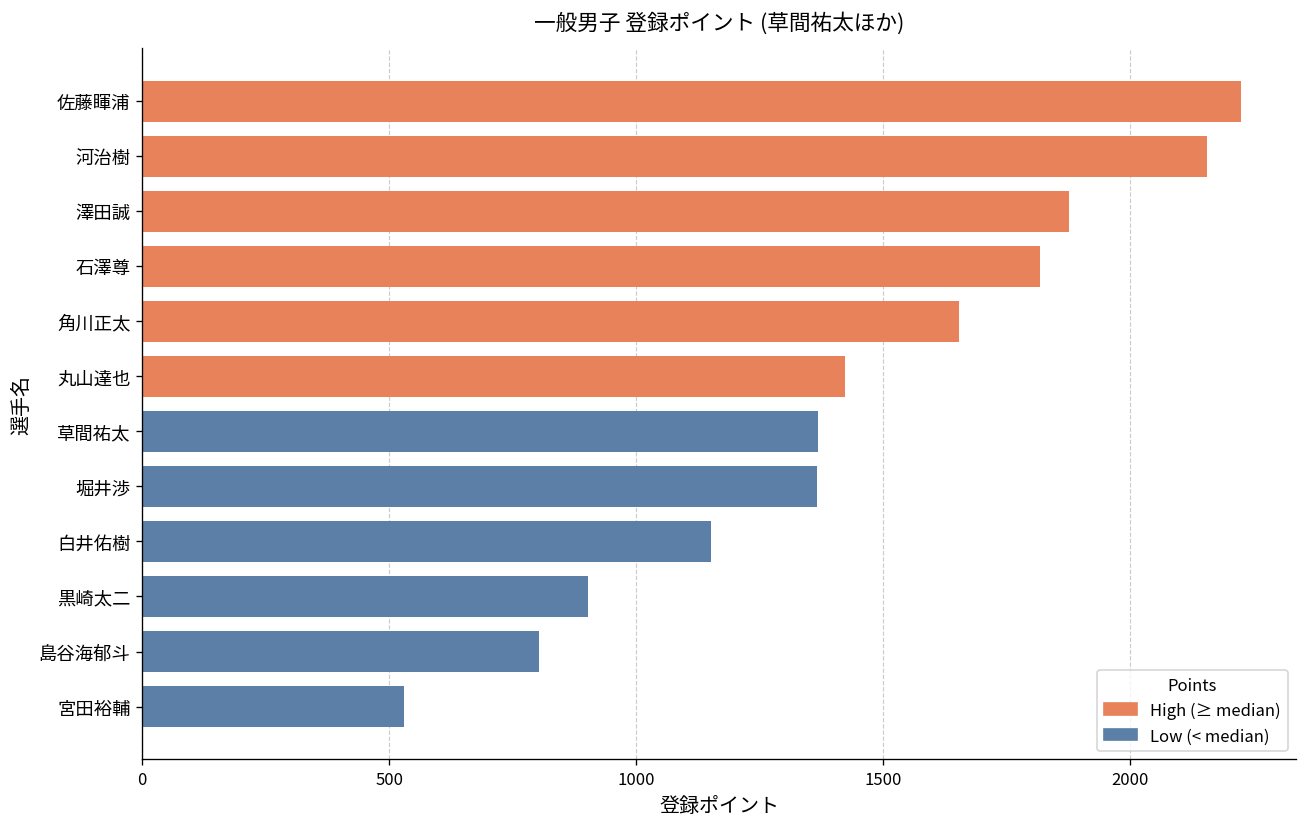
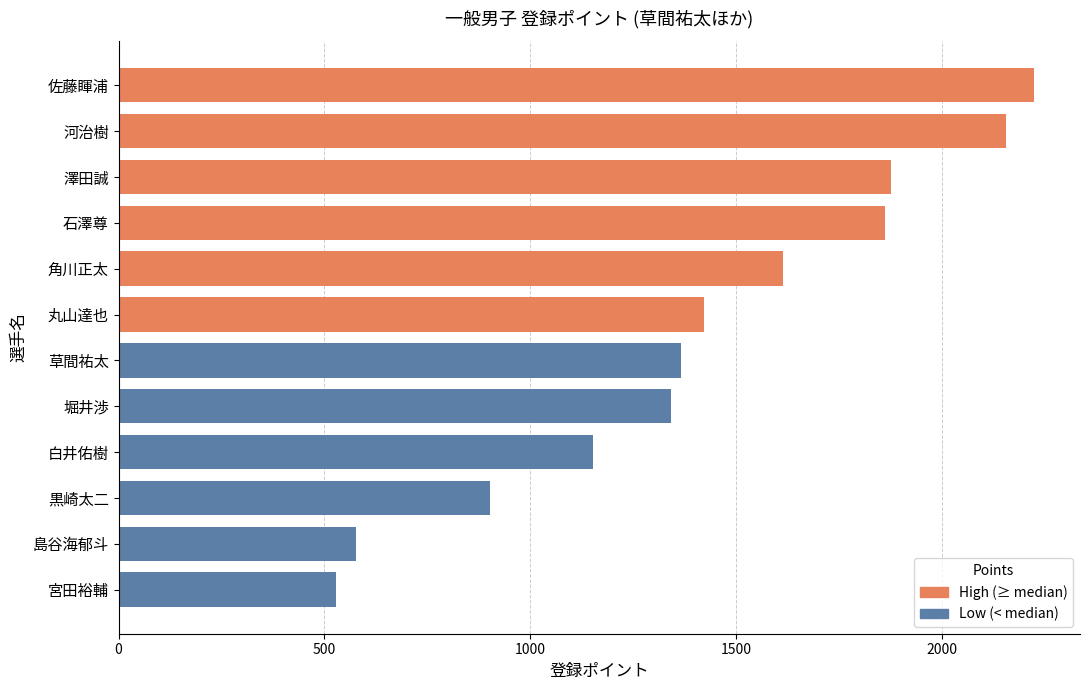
  {
    "佐藤睴浦": 2220,
    "河治樹": 2160,
    "澤田誠": 1880,
-   "石澤尊": 1820,
-   "角川正太": 1650,
+   "石澤尊": 1860,
+   "角川正太": 1620,
    "丸山達也": 1420,
    "草間祐太": 1370,
-   "堀井渉": 1370,
+   "堀井渉": 1340,
    "白井佑樹": 1150,
    "黒崎太二": 900,
-   "島谷海郁斗": 800,
+   "島谷海郁斗": 580,
    "宮田裕輔": 530
  }
